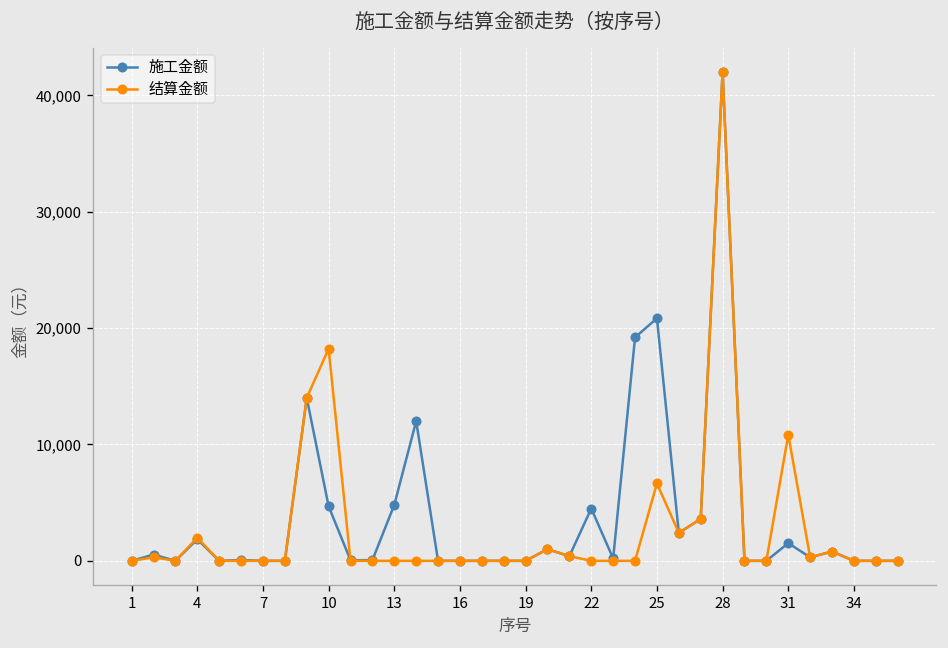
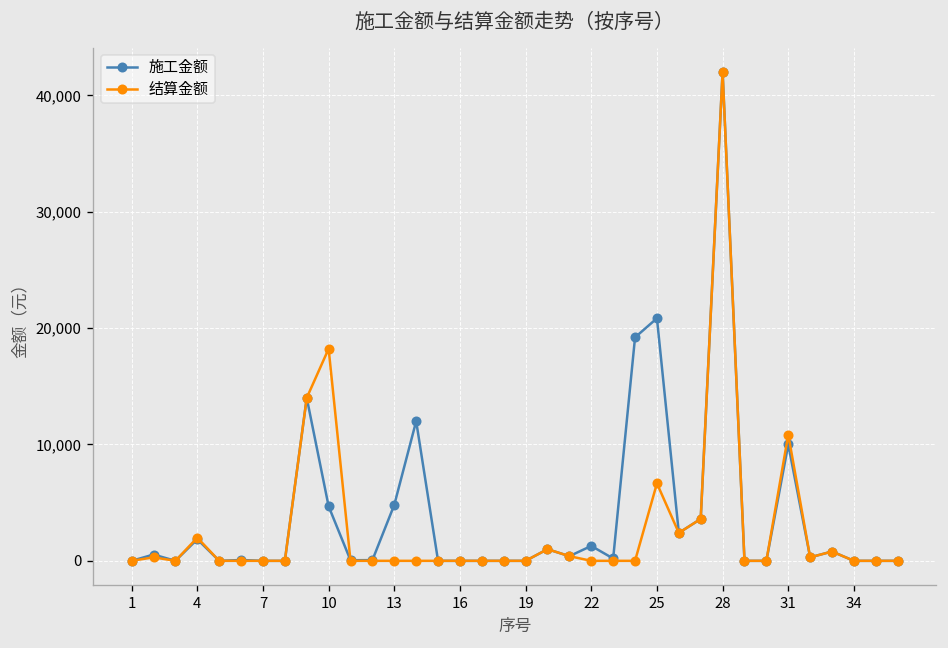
  {
    "施工金额": {
      "10": "5,000",
      "13": "5,000",
-     "22": "4,000",
+     "22": "1,000",
      "25": "21,000",
-     "31": "2,000"
+     "31": "10,000"
    },
    "结算金额": {
      "10": "18,000",
      "13": "0",
      "22": "0",
      "25": "7,000",
      "31": "11,000"
    }
  }
